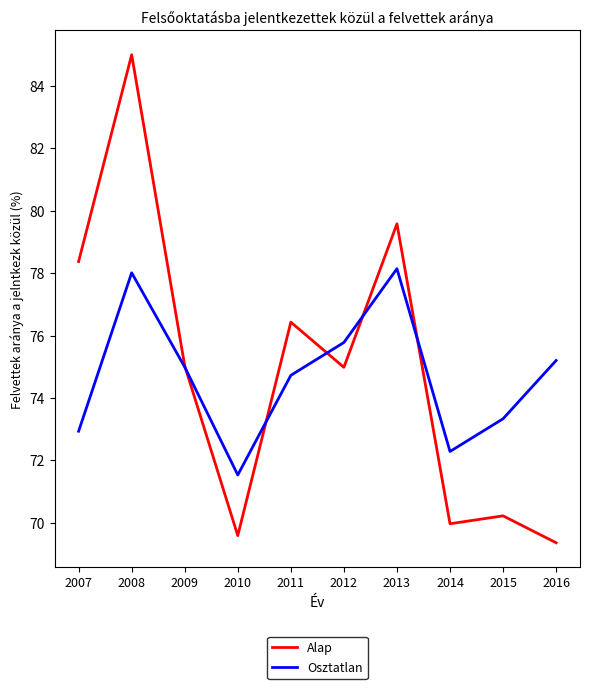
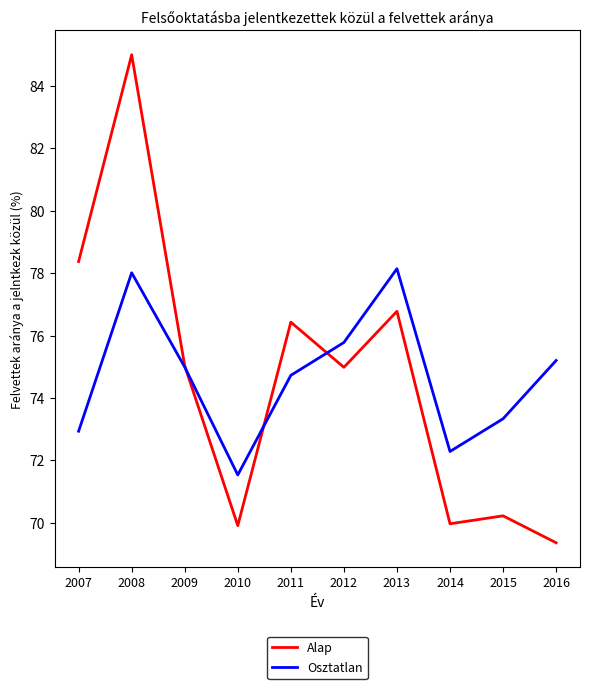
  {
    "Alap": {
      "2007": 78.4,
      "2008": 85.0,
-     "2010": 69.6,
+     "2010": 69.9,
      "2011": 76.4,
      "2012": 75.0,
-     "2013": 79.6,
+     "2013": 76.8,
      "2014": 70.0,
      "2015": 70.2,
      "2016": 69.4
    },
    "Osztatlan": {
      "2007": 72.9,
      "2008": 78.0,
      "2010": 71.5,
      "2011": 74.7,
      "2012": 75.8,
      "2013": 78.1,
      "2014": 72.3,
      "2015": 73.3,
      "2016": 75.2
    }
  }
